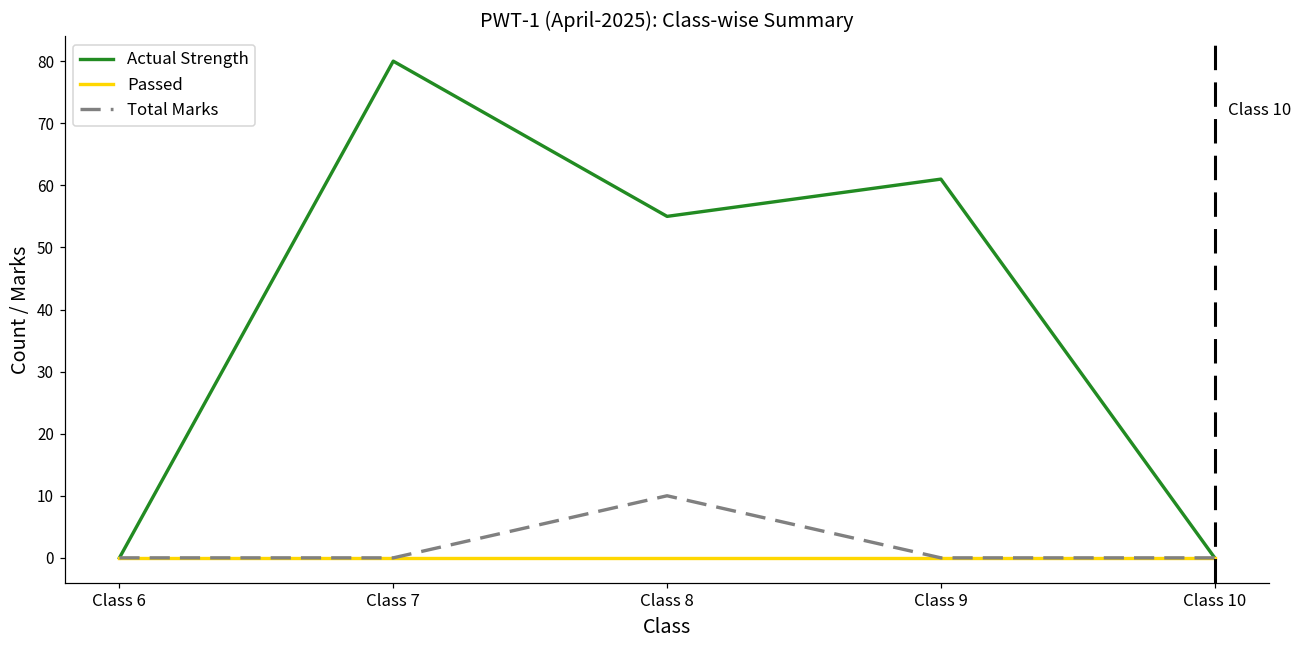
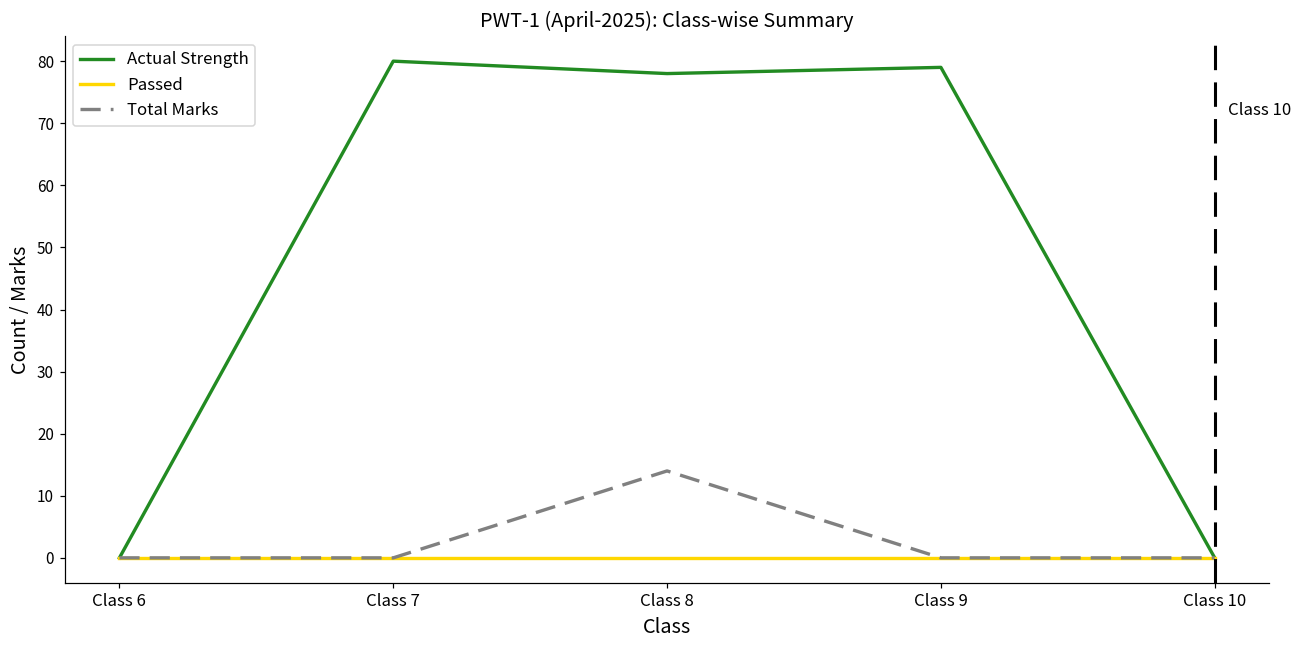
  {
    "Actual Strength": {
      "Class 7": 80,
-     "Class 8": 55,
-     "Class 9": 61
+     "Class 8": 78,
+     "Class 9": 79
    },
    "Passed": {
      "Class 8": 0
    },
    "Total Marks": {
-     "Class 8": 10
+     "Class 8": 14
    }
  }
